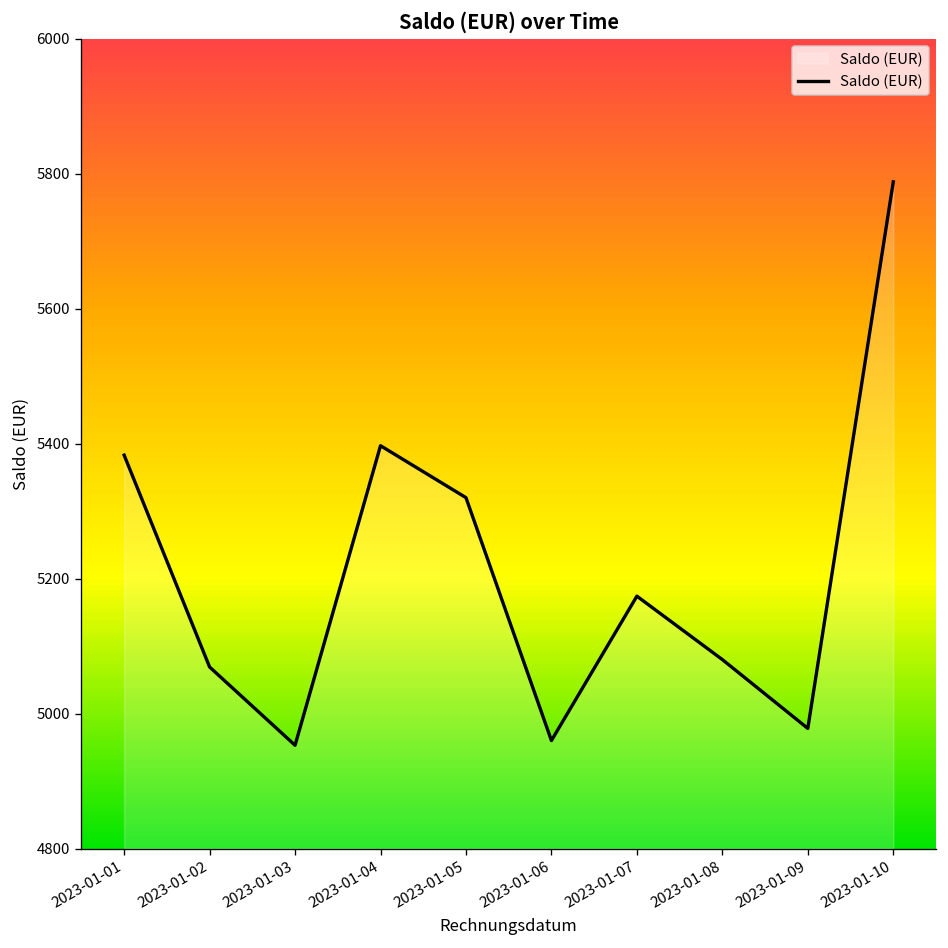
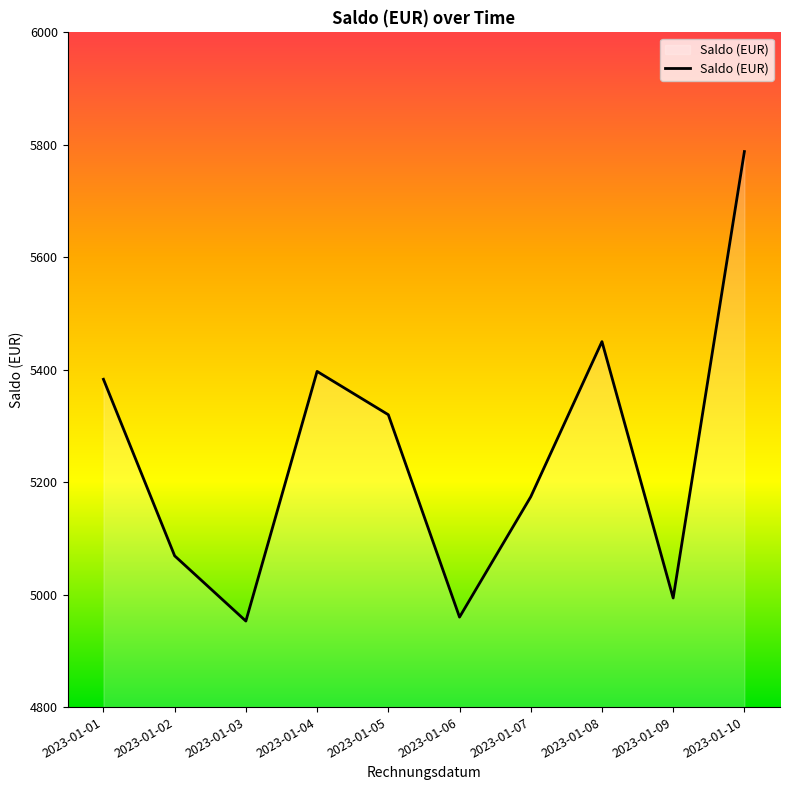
  {
    "2023-01-01": 5380,
    "2023-01-02": 5070,
    "2023-01-03": 4950,
    "2023-01-04": 5400,
    "2023-01-05": 5320,
    "2023-01-06": 4960,
    "2023-01-07": 5170,
-   "2023-01-08": 5080,
-   "2023-01-09": 4980,
+   "2023-01-08": 5450,
+   "2023-01-09": 4990,
    "2023-01-10": 5790
  }
